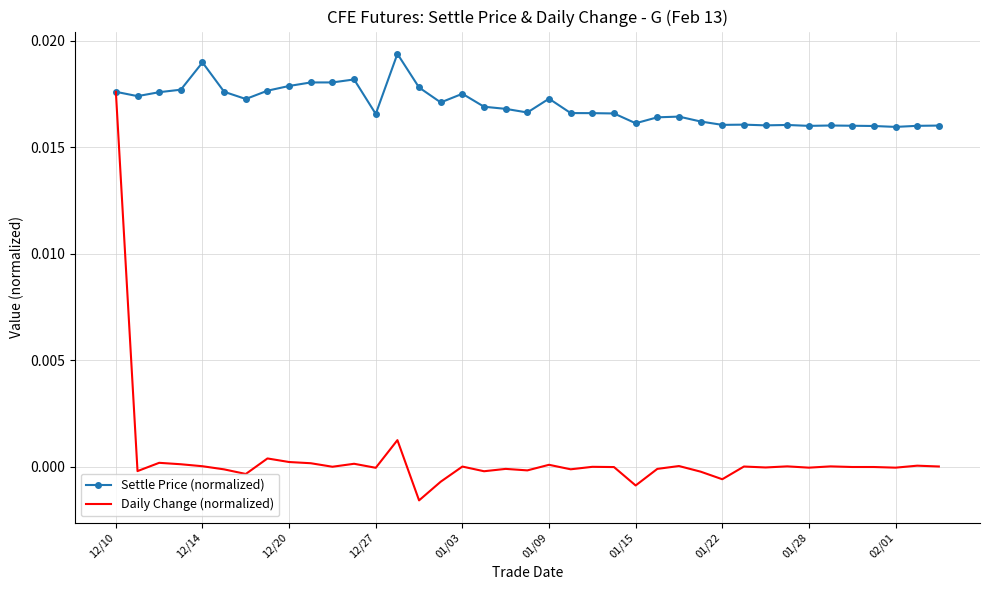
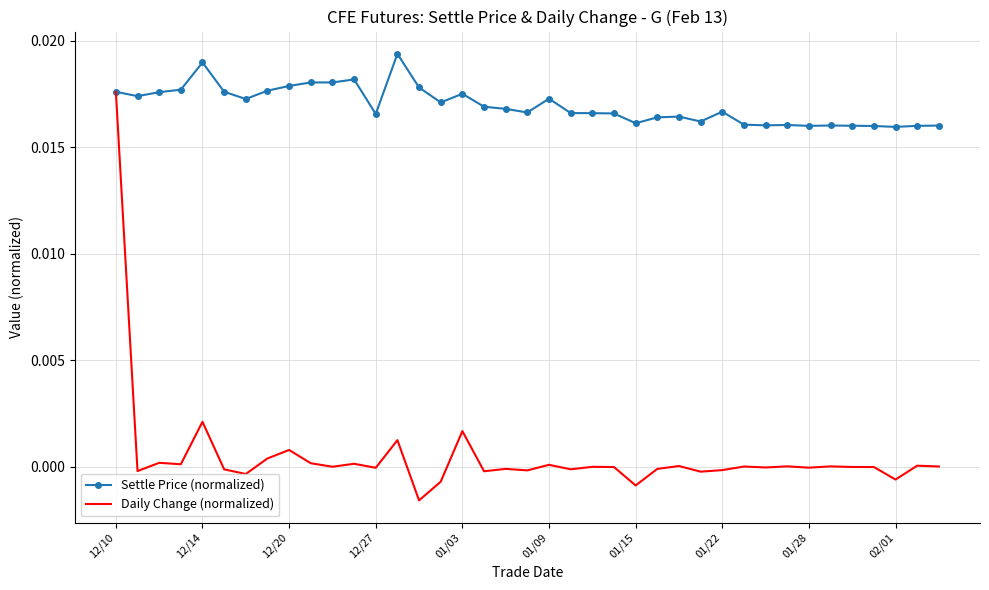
  {
    "Settle Price (normalized)": {
      "12/14": 0.0190,
      "12/20": 0.0179,
      "12/27": 0.0166,
      "01/03": 0.0175,
      "01/09": 0.0173,
      "01/15": 0.0161,
-     "01/22": 0.0161,
+     "01/22": 0.0167,
      "01/28": 0.0160,
      "02/01": 0.0160
    },
    "Daily Change (normalized)": {
-     "12/14": 0.0000,
-     "12/20": 0.0002,
+     "12/14": 0.0021,
+     "12/20": 0.0008,
      "12/27": 0.0000,
-     "01/03": 0.0000,
+     "01/03": 0.0017,
      "01/09": 0.0001,
      "01/15": -0.0009,
-     "01/22": -0.0006,
+     "01/22": -0.0002,
      "01/28": 0.0000,
-     "02/01": 0.0000
+     "02/01": -0.0006
    }
  }
